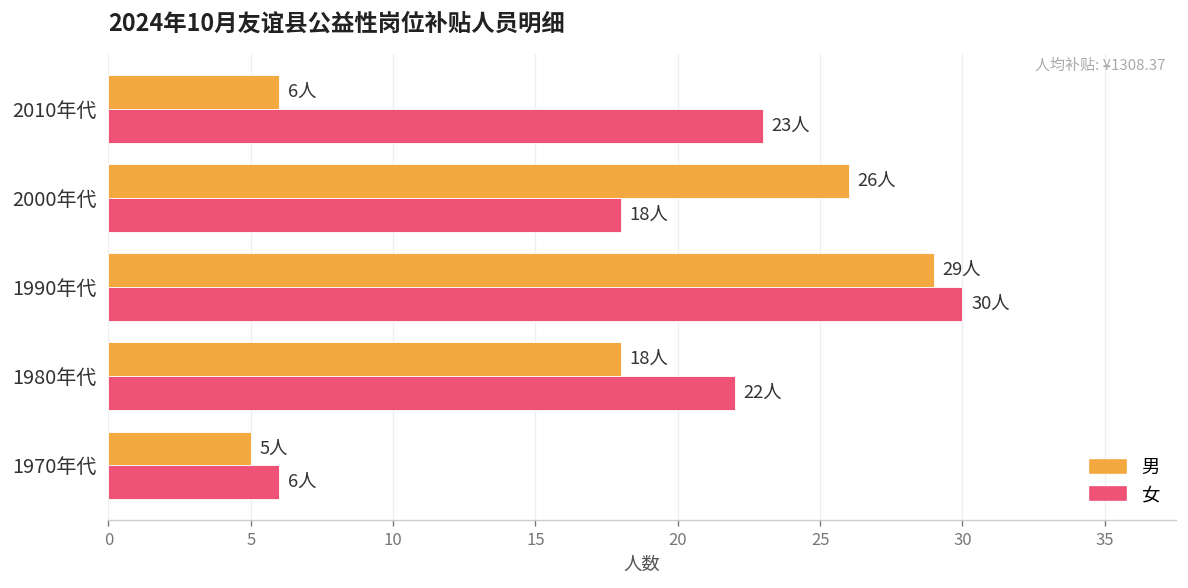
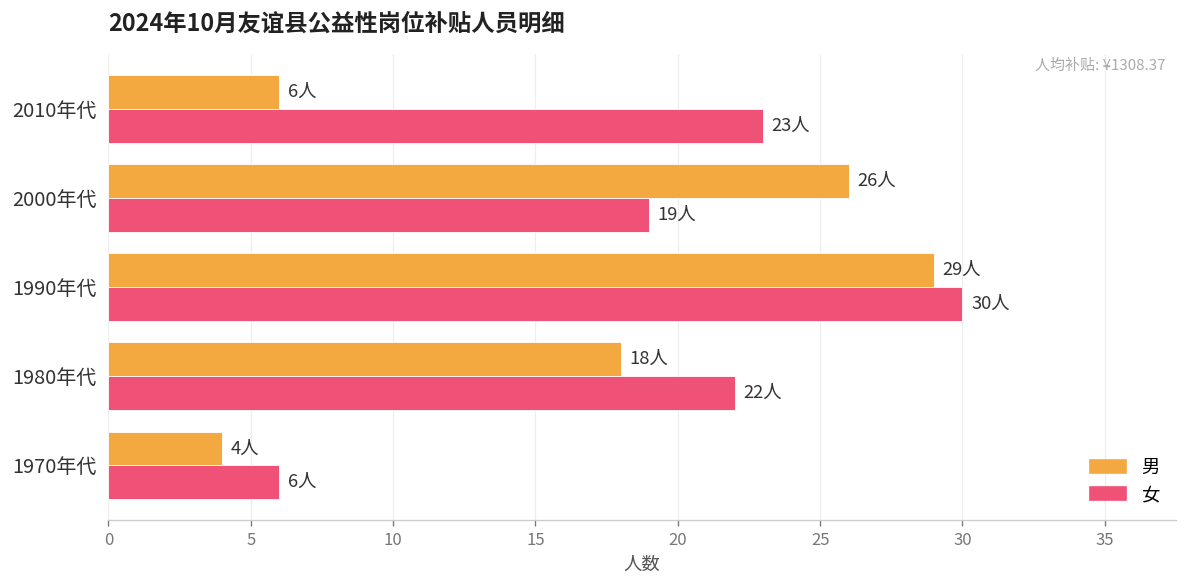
  {
    "男": {
      "2010年代": "6人",
      "2000年代": "26人",
      "1990年代": "29人",
      "1980年代": "18人",
-     "1970年代": "5人"
+     "1970年代": "4人"
    },
    "女": {
      "2010年代": "23人",
-     "2000年代": "18人",
+     "2000年代": "19人",
      "1990年代": "30人",
      "1980年代": "22人",
      "1970年代": "6人"
    }
  }
